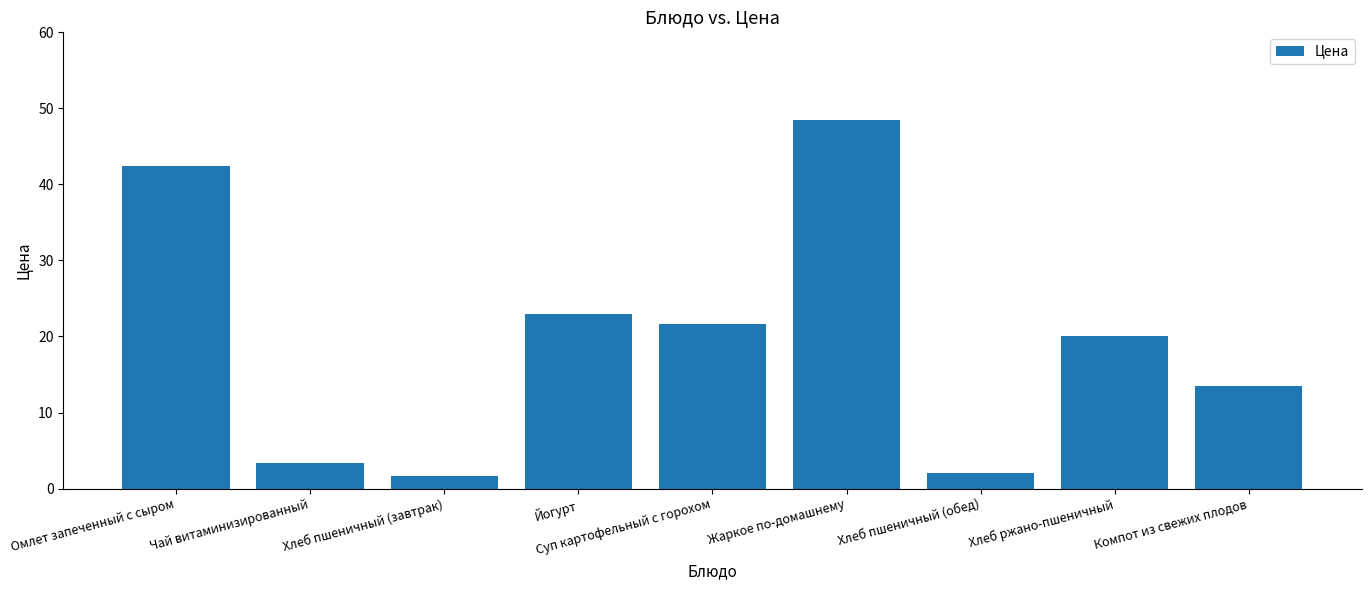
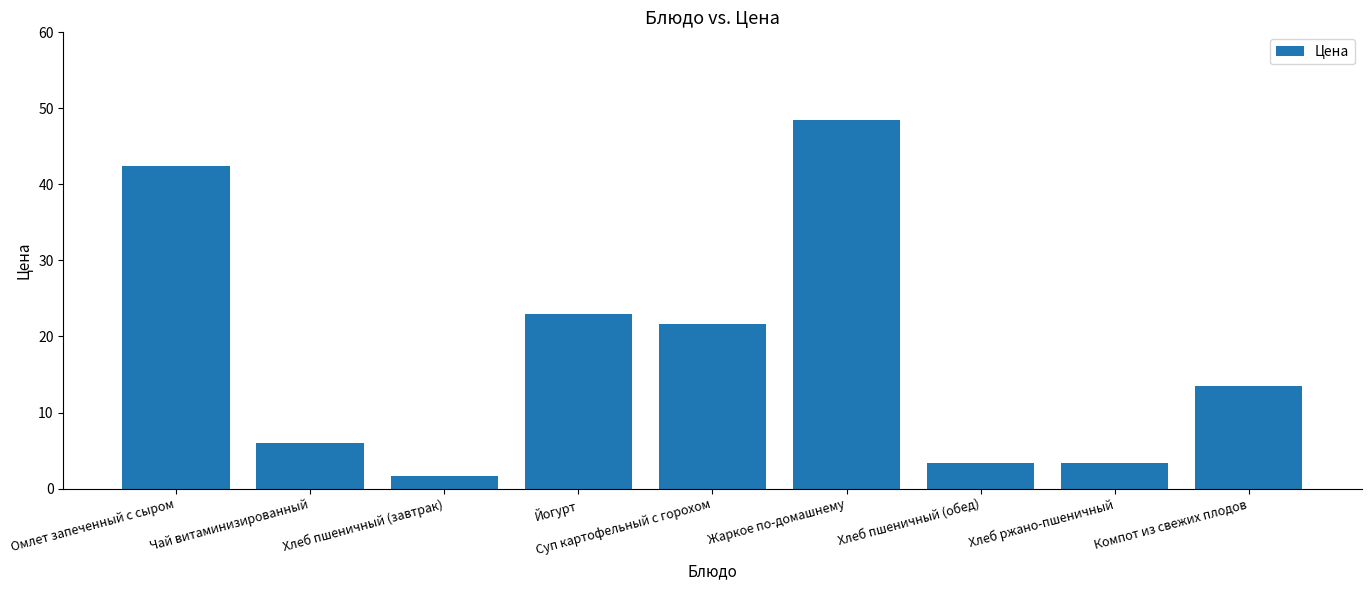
  {
    "Омлет запеченный с сыром": 42,
-   "Чай витаминизированный": 3,
+   "Чай витаминизированный": 6,
    "Хлеб пшеничный (завтрак)": 2,
    "Йогурт": 23,
    "Суп картофельный с горохом": 22,
    "Жаркое по-домашнему": 48,
-   "Хлеб пшеничный (обед)": 2,
-   "Хлеб ржано-пшеничный": 20,
+   "Хлеб пшеничный (обед)": 3,
+   "Хлеб ржано-пшеничный": 3,
    "Компот из свежих плодов": 13
  }
